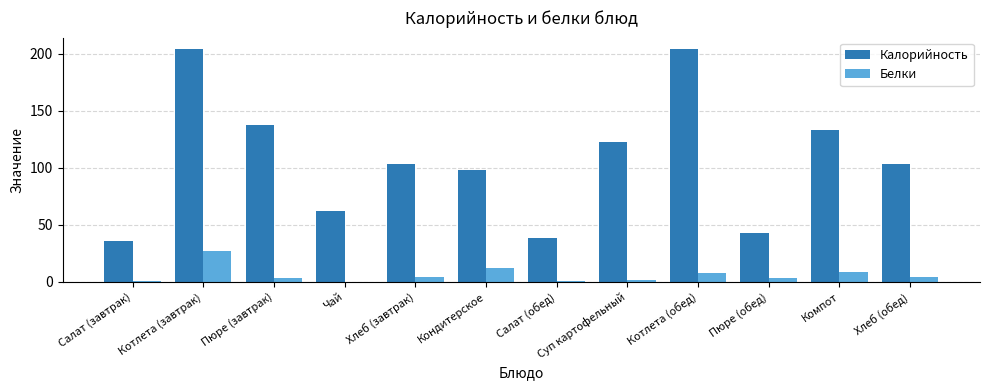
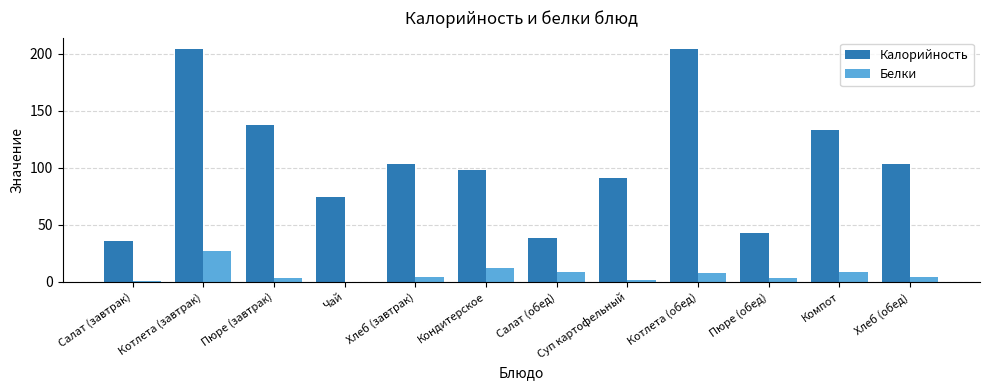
  {
    "Калорийность": {
      "Салат (завтрак)": 36,
      "Котлета (завтрак)": 204,
      "Пюре (завтрак)": 137,
-     "Чай": 62,
+     "Чай": 75,
      "Хлеб (завтрак)": 103,
      "Кондитерское": 98,
      "Салат (обед)": 38,
-     "Суп картофельный": 123,
+     "Суп картофельный": 91,
      "Котлета (обед)": 204,
      "Пюре (обед)": 43,
      "Компот": 133,
      "Хлеб (обед)": 103
    },
    "Белки": {
      "Котлета (завтрак)": 27,
      "Пюре (завтрак)": 3,
      "Хлеб (завтрак)": 5,
      "Кондитерское": 12,
-     "Салат (обед)": 1,
+     "Салат (обед)": 9,
      "Котлета (обед)": 8,
      "Пюре (обед)": 3,
      "Компот": 9,
      "Хлеб (обед)": 5
    }
  }
